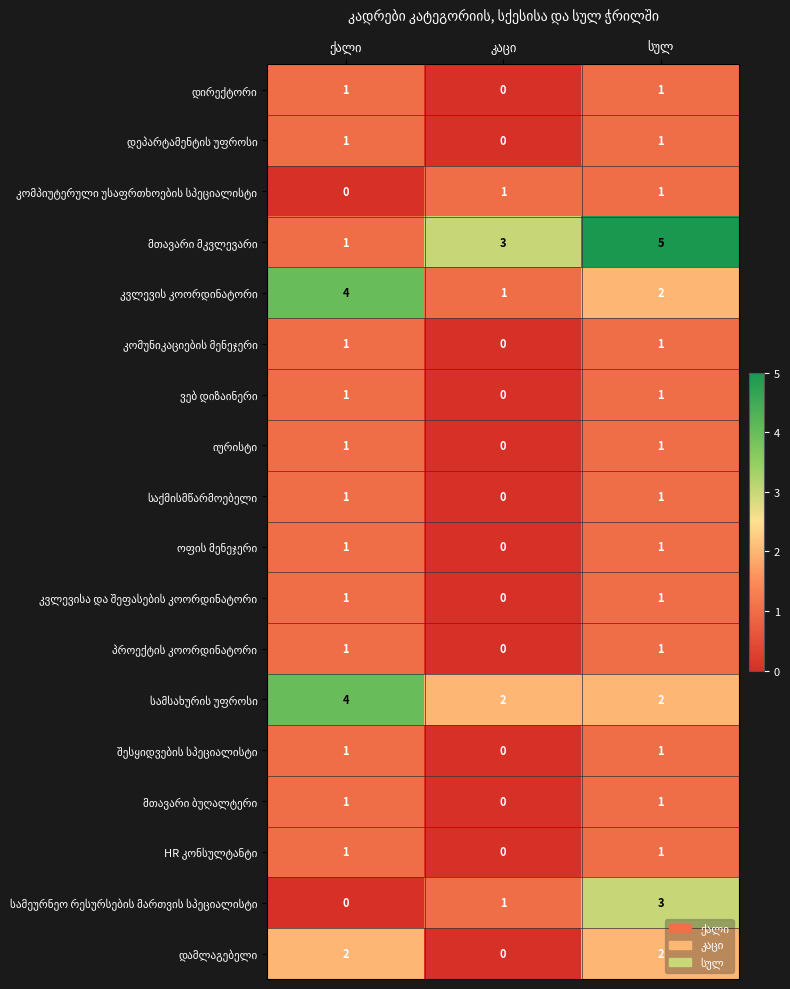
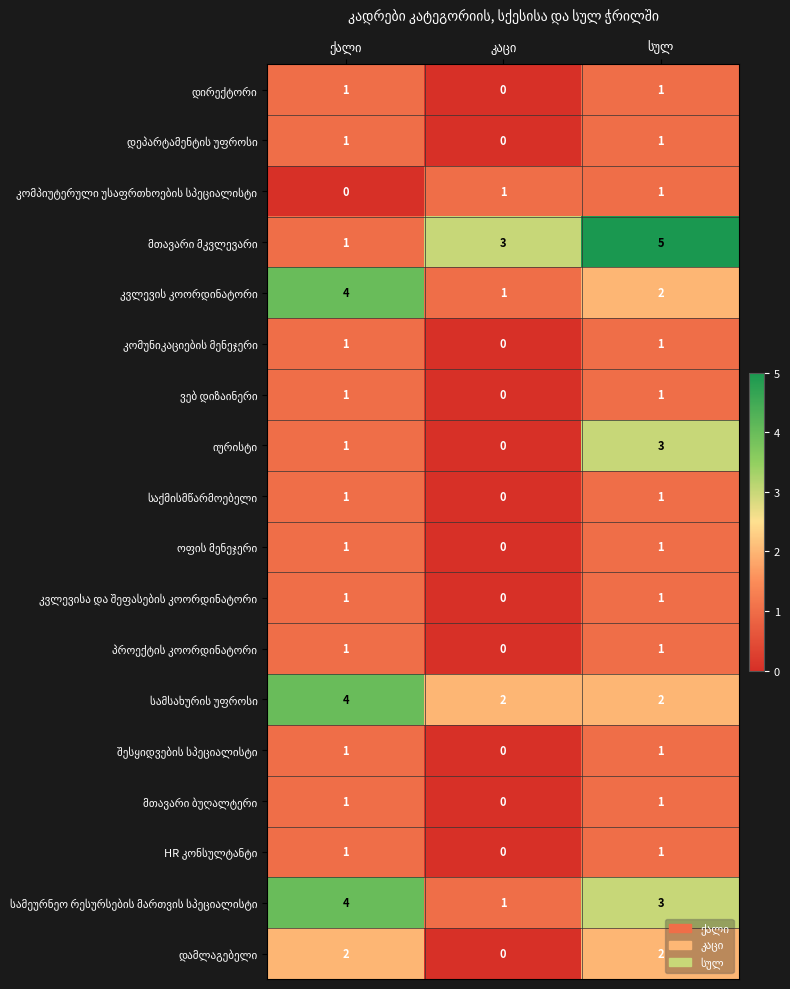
  {
    "დირექტორი": {
      "ქალი": 1,
      "კაცი": 0,
      "სულ": 1
    },
    "დეპარტამენტის უფროსი": {
      "ქალი": 1,
      "კაცი": 0,
      "სულ": 1
    },
    "კომპიუტერული უსაფრთხოების სპეციალისტი": {
      "ქალი": 0,
      "კაცი": 1,
      "სულ": 1
    },
    "მთავარი მკვლევარი": {
      "ქალი": 1,
      "კაცი": 3,
      "სულ": 5
    },
    "კვლევის კოორდინატორი": {
      "ქალი": 4,
      "კაცი": 1,
      "სულ": 2
    },
    "კომუნიკაციების მენეჯერი": {
      "ქალი": 1,
      "კაცი": 0,
      "სულ": 1
    },
    "ვებ დიზაინერი": {
      "ქალი": 1,
      "კაცი": 0,
      "სულ": 1
    },
    "იურისტი": {
      "ქალი": 1,
      "კაცი": 0,
-     "სულ": 1
+     "სულ": 3
    },
    "საქმისმწარმოებელი": {
      "ქალი": 1,
      "კაცი": 0,
      "სულ": 1
    },
    "ოფის მენეჯერი": {
      "ქალი": 1,
      "კაცი": 0,
      "სულ": 1
    },
    "კვლევისა და შეფასების კოორდინატორი": {
      "ქალი": 1,
      "კაცი": 0,
      "სულ": 1
    },
    "პროექტის კოორდინატორი": {
      "ქალი": 1,
      "კაცი": 0,
      "სულ": 1
    },
    "სამსახურის უფროსი": {
      "ქალი": 4,
      "კაცი": 2,
      "სულ": 2
    },
    "შესყიდვების სპეციალისტი": {
      "ქალი": 1,
      "კაცი": 0,
      "სულ": 1
    },
    "მთავარი ბუღალტერი": {
      "ქალი": 1,
      "კაცი": 0,
      "სულ": 1
    },
    "HR კონსულტანტი": {
      "ქალი": 1,
      "კაცი": 0,
      "სულ": 1
    },
    "სამეურნეო რესურსების მართვის სპეციალისტი": {
-     "ქალი": 0,
+     "ქალი": 4,
      "კაცი": 1,
      "სულ": 3
    },
    "დამლაგებელი": {
      "ქალი": 2,
      "კაცი": 0,
      "სულ": 2
    }
  }
